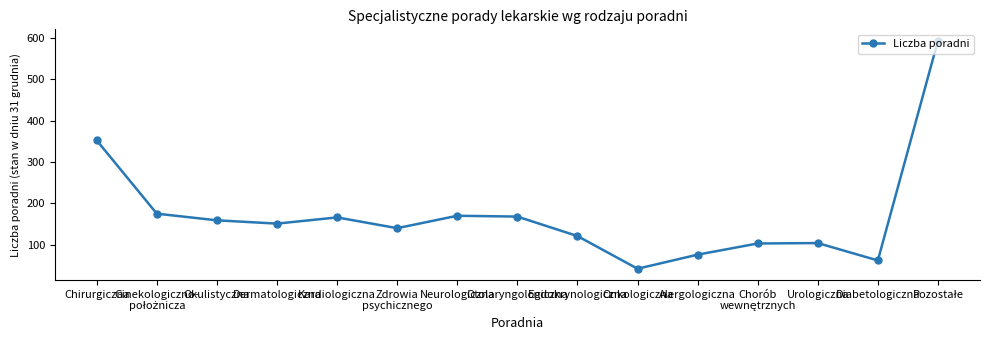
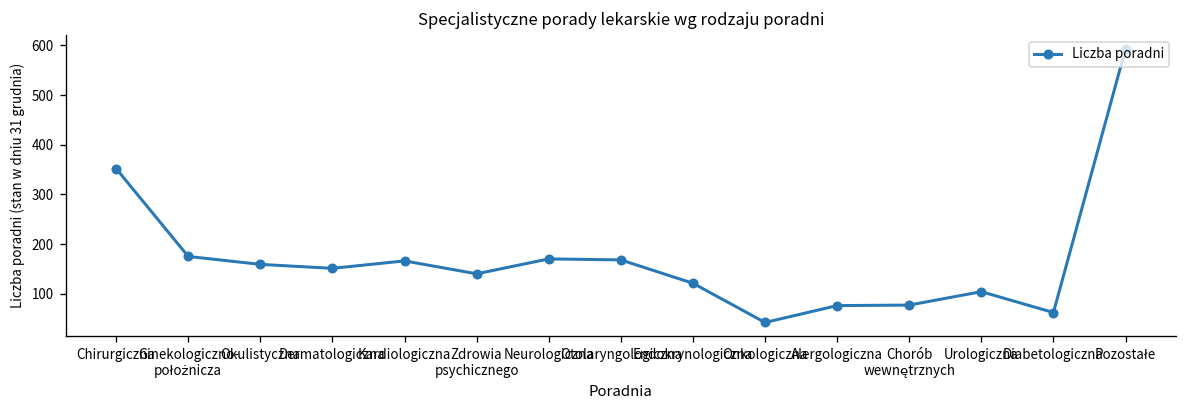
  {
    "Ginekologiczno- położnicza": 180,
    "Zdrowia psychicznego": 140,
-   "Chorób wewnętrznych": 100
+   "Chorób wewnętrznych": 80
  }
